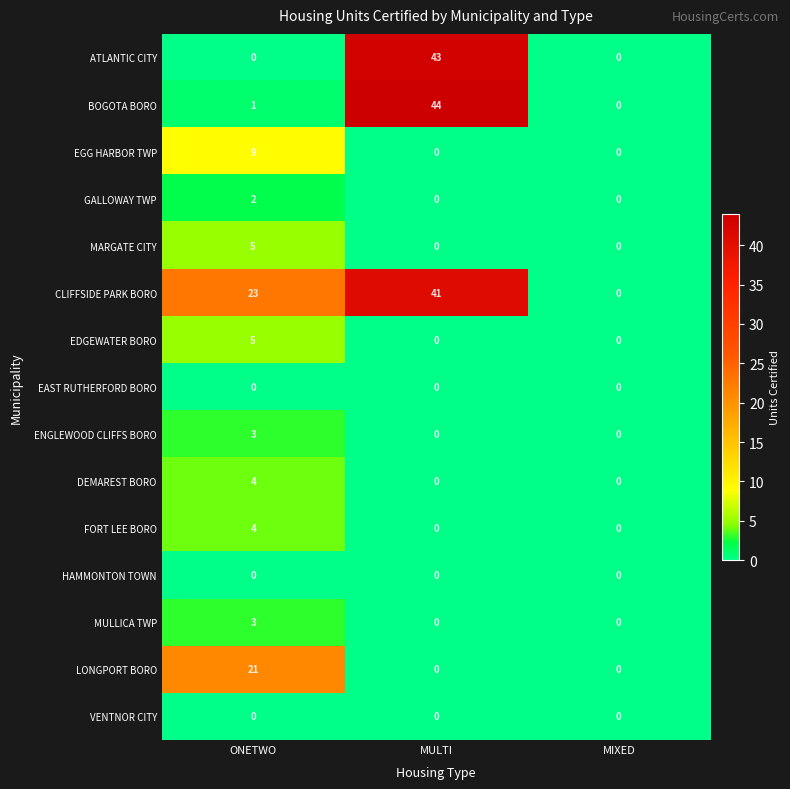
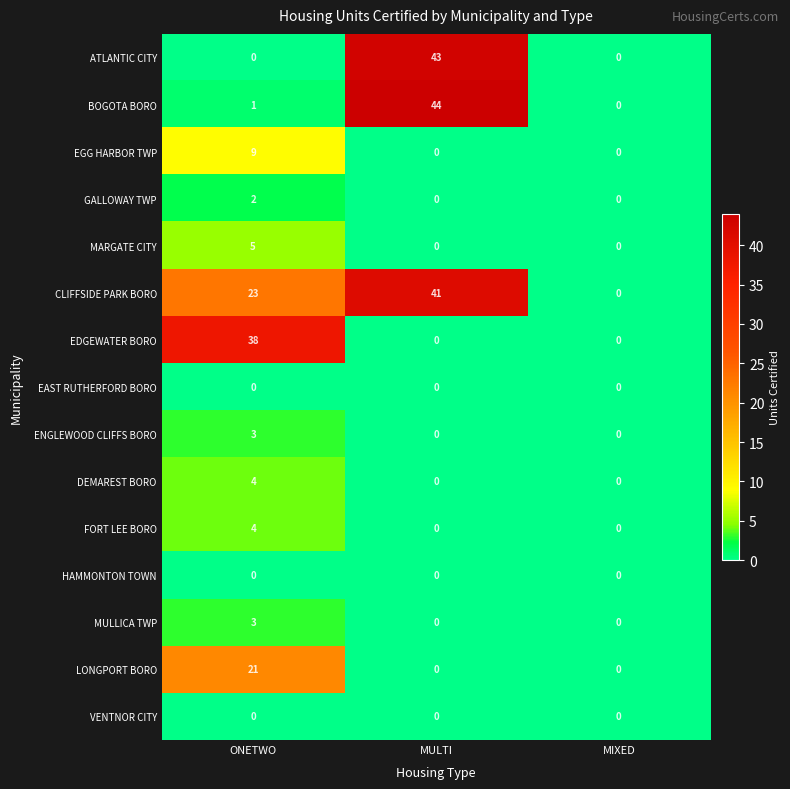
  {
    "ATLANTIC CITY": {
      "ONETWO": 0,
      "MULTI": 43,
      "MIXED": 0
    },
    "BOGOTA BORO": {
      "ONETWO": 1,
      "MULTI": 44,
      "MIXED": 0
    },
    "EGG HARBOR TWP": {
      "ONETWO": 9,
      "MULTI": 0,
      "MIXED": 0
    },
    "GALLOWAY TWP": {
      "ONETWO": 2,
      "MULTI": 0,
      "MIXED": 0
    },
    "MARGATE CITY": {
      "ONETWO": 5,
      "MULTI": 0,
      "MIXED": 0
    },
    "CLIFFSIDE PARK BORO": {
      "ONETWO": 23,
      "MULTI": 41,
      "MIXED": 0
    },
    "EDGEWATER BORO": {
-     "ONETWO": 5,
+     "ONETWO": 38,
      "MULTI": 0,
      "MIXED": 0
    },
    "EAST RUTHERFORD BORO": {
      "ONETWO": 0,
      "MULTI": 0,
      "MIXED": 0
    },
    "ENGLEWOOD CLIFFS BORO": {
      "ONETWO": 3,
      "MULTI": 0,
      "MIXED": 0
    },
    "DEMAREST BORO": {
      "ONETWO": 4,
      "MULTI": 0,
      "MIXED": 0
    },
    "FORT LEE BORO": {
      "ONETWO": 4,
      "MULTI": 0,
      "MIXED": 0
    },
    "HAMMONTON TOWN": {
      "ONETWO": 0,
      "MULTI": 0,
      "MIXED": 0
    },
    "MULLICA TWP": {
      "ONETWO": 3,
      "MULTI": 0,
      "MIXED": 0
    },
    "LONGPORT BORO": {
      "ONETWO": 21,
      "MULTI": 0,
      "MIXED": 0
    },
    "VENTNOR CITY": {
      "ONETWO": 0,
      "MULTI": 0,
      "MIXED": 0
    }
  }
